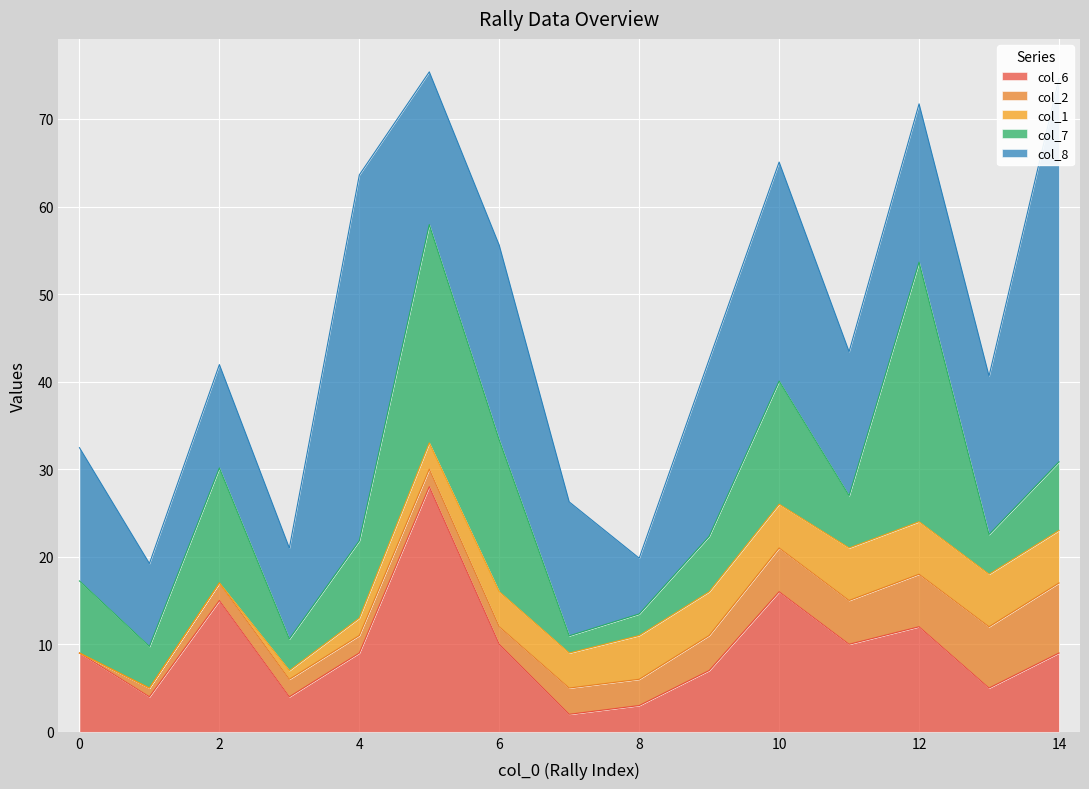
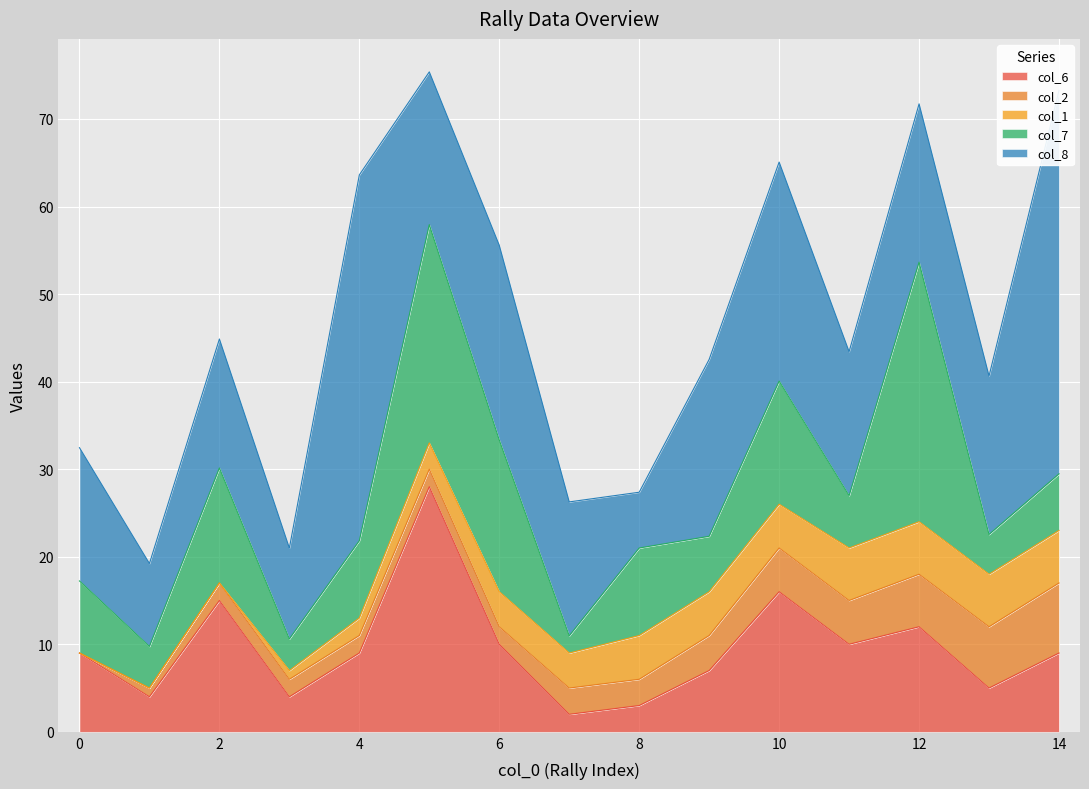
  {
    "col_7": {
      "0": 8,
      "2": 13,
      "4": 9,
      "6": 17,
-     "8": 2,
+     "8": 10,
      "10": 14,
      "12": 30,
-     "14": 8
+     "14": 6
    },
    "col_8": {
      "0": 15,
-     "2": 12,
+     "2": 15,
      "4": 42,
      "6": 22,
      "8": 6,
      "10": 25,
      "12": 18
    }
  }
